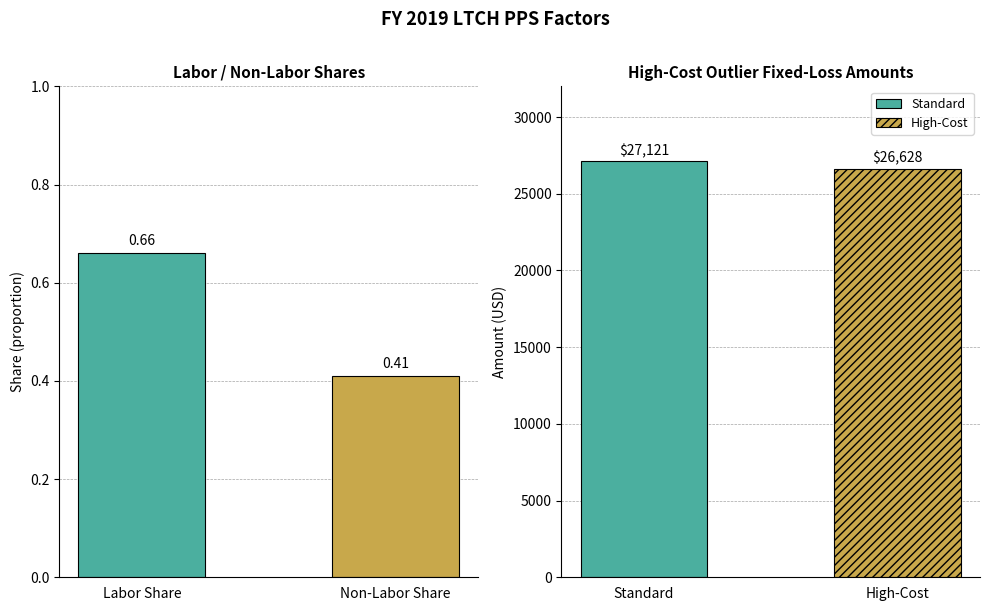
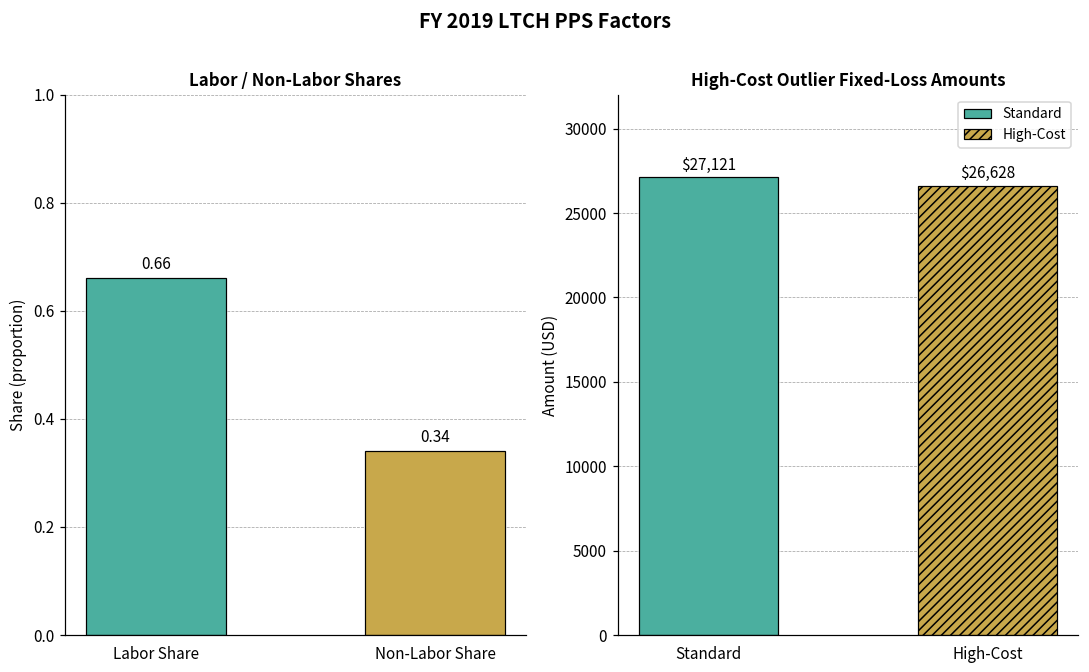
  {
    "Labor / Non-Labor Shares": {
      "Labor Share": "0.66",
-     "Non-Labor Share": "0.41"
+     "Non-Labor Share": "0.34"
    },
    "High-Cost Outlier Fixed-Loss Amounts": {
      "Standard": "$27,121",
      "High-Cost": "$26,628"
    }
  }
